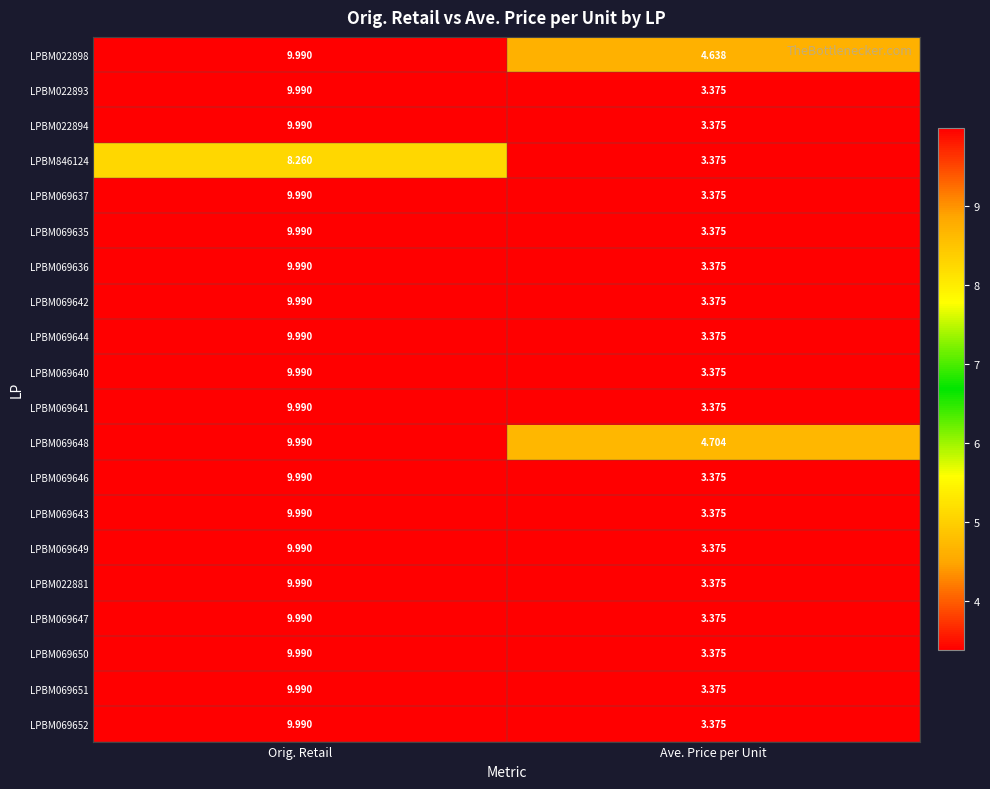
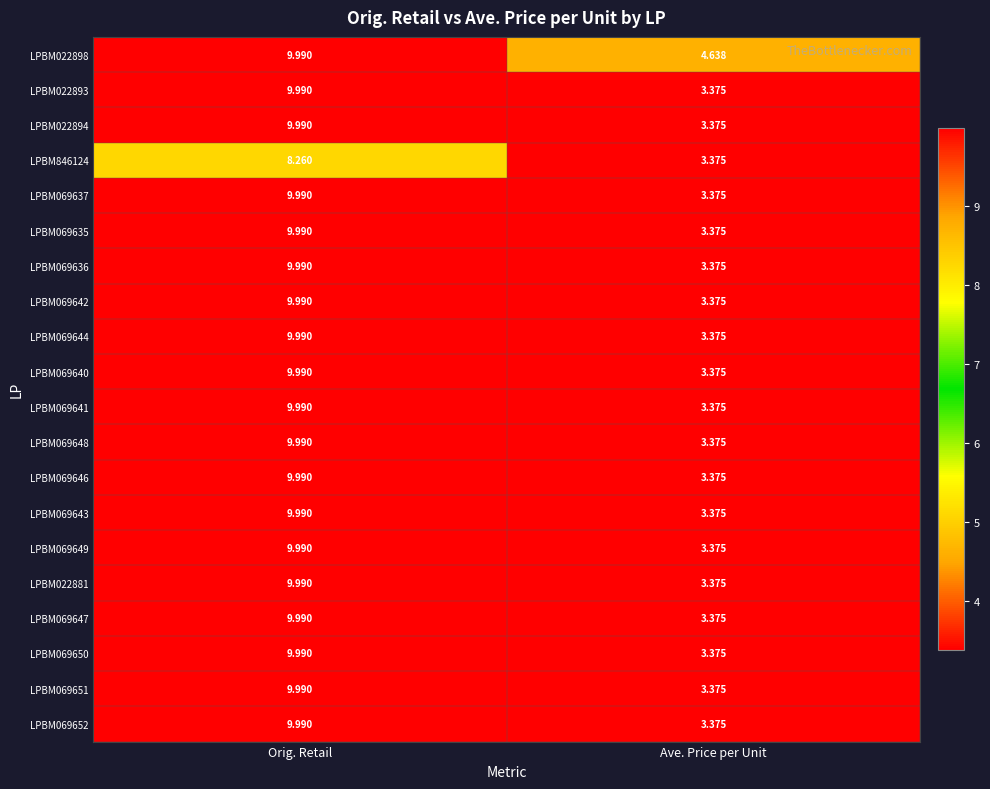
  {
    "LPBM022898": {
      "Orig. Retail": 9.990
    },
    "LPBM022893": {
      "Orig. Retail": 9.990,
      "Ave. Price per Unit": 3.375
    },
    "LPBM022894": {
      "Orig. Retail": 9.990,
      "Ave. Price per Unit": 3.375
    },
    "LPBM846124": {
      "Orig. Retail": 8.260,
      "Ave. Price per Unit": 3.375
    },
    "LPBM069637": {
      "Orig. Retail": 9.990,
      "Ave. Price per Unit": 3.375
    },
    "LPBM069635": {
      "Orig. Retail": 9.990,
      "Ave. Price per Unit": 3.375
    },
    "LPBM069636": {
      "Orig. Retail": 9.990,
      "Ave. Price per Unit": 3.375
    },
    "LPBM069642": {
      "Orig. Retail": 9.990,
      "Ave. Price per Unit": 3.375
    },
    "LPBM069644": {
      "Orig. Retail": 9.990,
      "Ave. Price per Unit": 3.375
    },
    "LPBM069640": {
      "Orig. Retail": 9.990,
      "Ave. Price per Unit": 3.375
    },
    "LPBM069641": {
      "Orig. Retail": 9.990,
      "Ave. Price per Unit": 3.375
    },
    "LPBM069648": {
      "Orig. Retail": 9.990,
-     "Ave. Price per Unit": 4.704
+     "Ave. Price per Unit": 3.375
    },
    "LPBM069646": {
      "Orig. Retail": 9.990,
      "Ave. Price per Unit": 3.375
    },
    "LPBM069643": {
      "Orig. Retail": 9.990,
      "Ave. Price per Unit": 3.375
    },
    "LPBM069649": {
      "Orig. Retail": 9.990,
      "Ave. Price per Unit": 3.375
    },
    "LPBM022881": {
      "Orig. Retail": 9.990,
      "Ave. Price per Unit": 3.375
    },
    "LPBM069647": {
      "Orig. Retail": 9.990,
      "Ave. Price per Unit": 3.375
    },
    "LPBM069650": {
      "Orig. Retail": 9.990,
      "Ave. Price per Unit": 3.375
    },
    "LPBM069651": {
      "Orig. Retail": 9.990,
      "Ave. Price per Unit": 3.375
    },
    "LPBM069652": {
      "Orig. Retail": 9.990,
      "Ave. Price per Unit": 3.375
    }
  }
